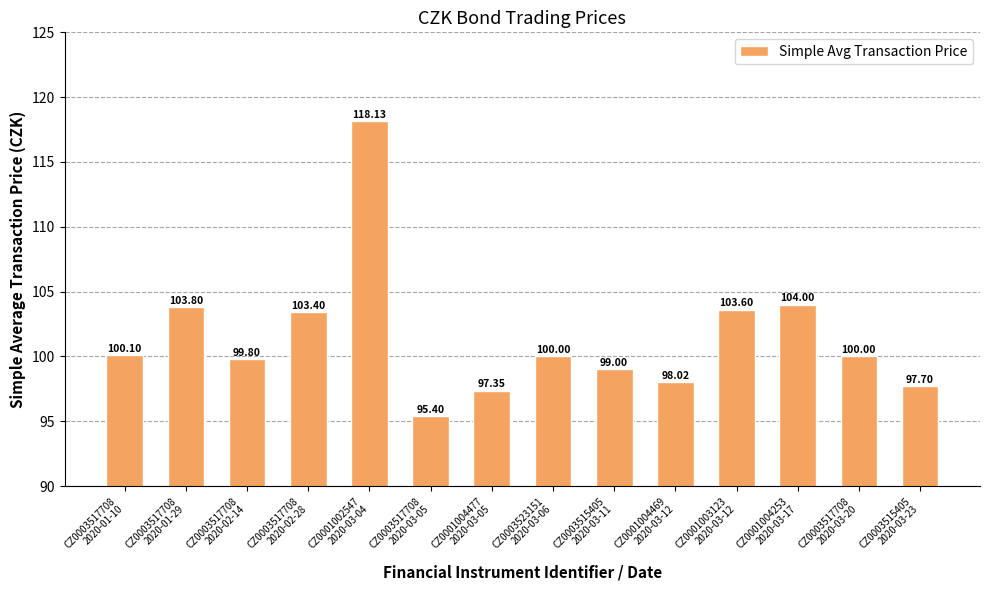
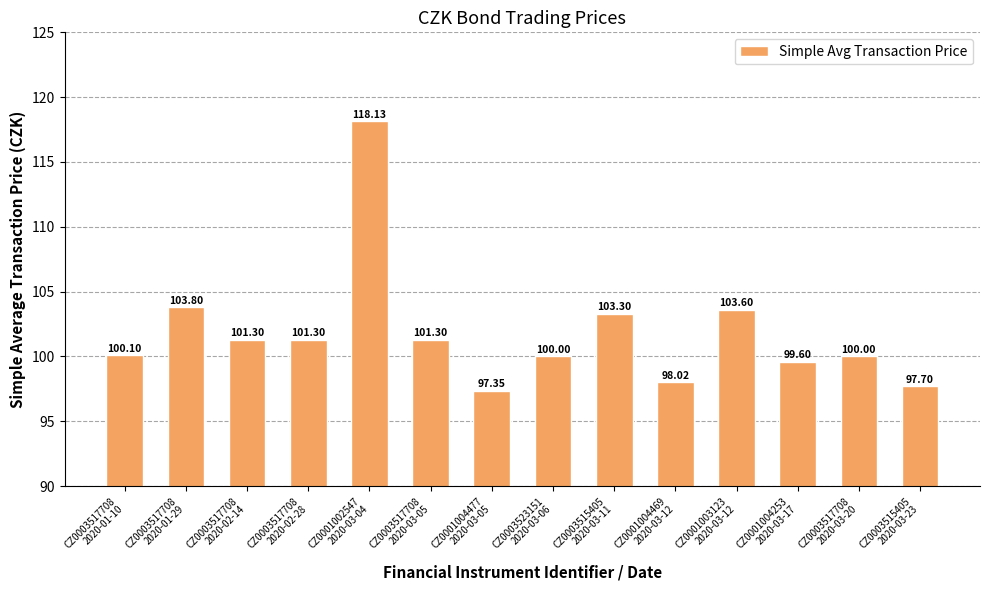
  {
    "CZ0003517708 2020-01-10": 100.10,
    "CZ0003517708 2020-01-29": 103.80,
-   "CZ0003517708 2020-02-14": 99.80,
-   "CZ0003517708 2020-02-28": 103.40,
+   "CZ0003517708 2020-02-14": 101.30,
+   "CZ0003517708 2020-02-28": 101.30,
    "CZ0001002547 2020-03-04": 118.13,
-   "CZ0003517708 2020-03-05": 95.40,
+   "CZ0003517708 2020-03-05": 101.30,
    "CZ0001004477 2020-03-05": 97.35,
    "CZ0003523151 2020-03-06": 100.00,
-   "CZ0003515405 2020-03-11": 99.00,
+   "CZ0003515405 2020-03-11": 103.30,
    "CZ0001004469 2020-03-12": 98.02,
    "CZ0001003123 2020-03-12": 103.60,
-   "CZ0001004253 2020-03-17": 104.00,
+   "CZ0001004253 2020-03-17": 99.60,
    "CZ0003517708 2020-03-20": 100.00,
    "CZ0003515405 2020-03-23": 97.70
  }
